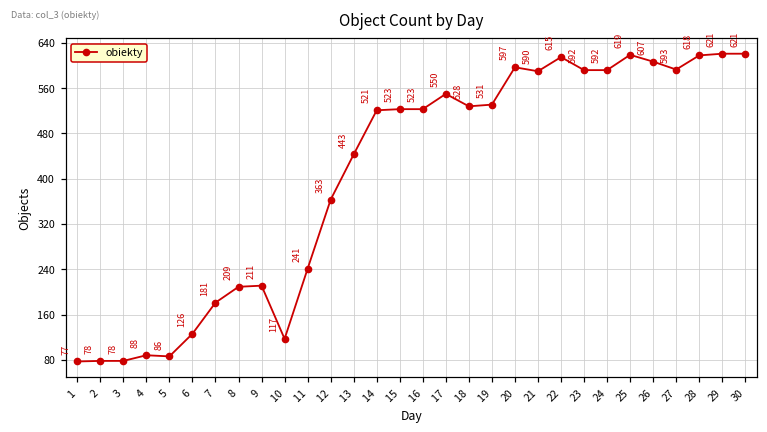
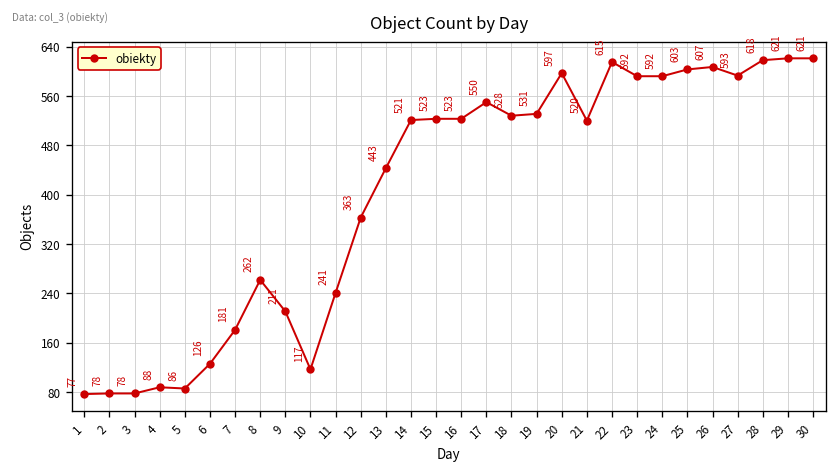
  {
    "1": 77,
    "2": 78,
    "3": 78,
    "4": 88,
    "5": 86,
    "6": 126,
    "7": 181,
-   "8": 209,
+   "8": 262,
    "9": 211,
    "10": 117,
    "11": 241,
    "12": 363,
    "13": 443,
    "14": 521,
    "15": 523,
    "16": 523,
    "17": 550,
    "18": 528,
    "19": 531,
    "20": 597,
-   "21": 590,
+   "21": 520,
    "22": 615,
    "23": 592,
    "24": 592,
-   "25": 619,
+   "25": 603,
    "26": 607,
    "27": 593,
    "28": 618,
    "29": 621,
    "30": 621
  }
